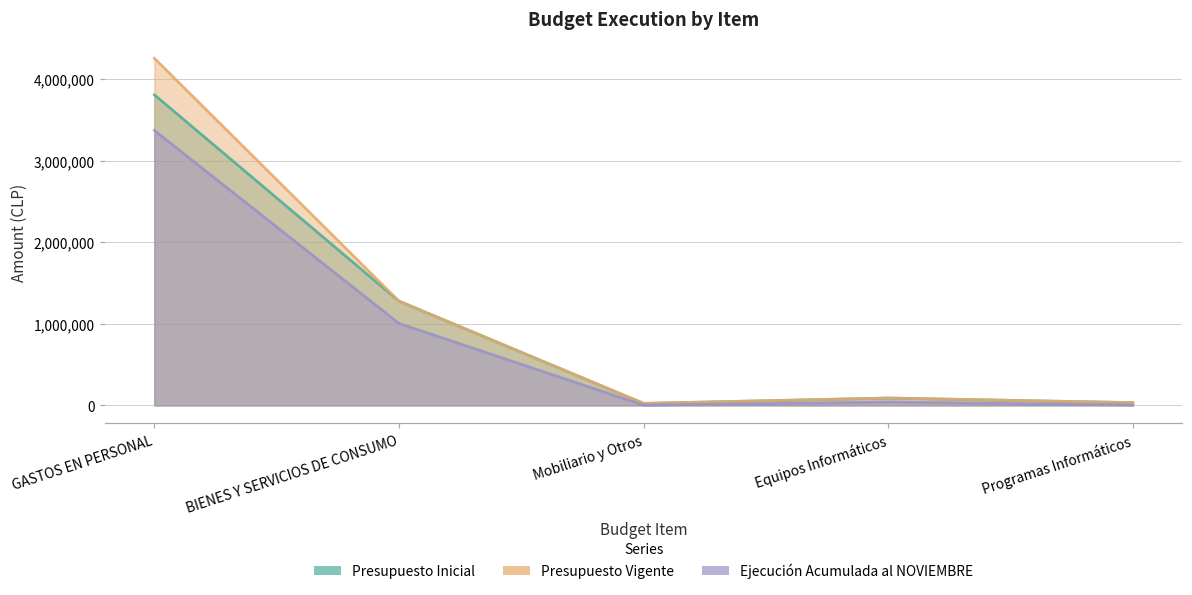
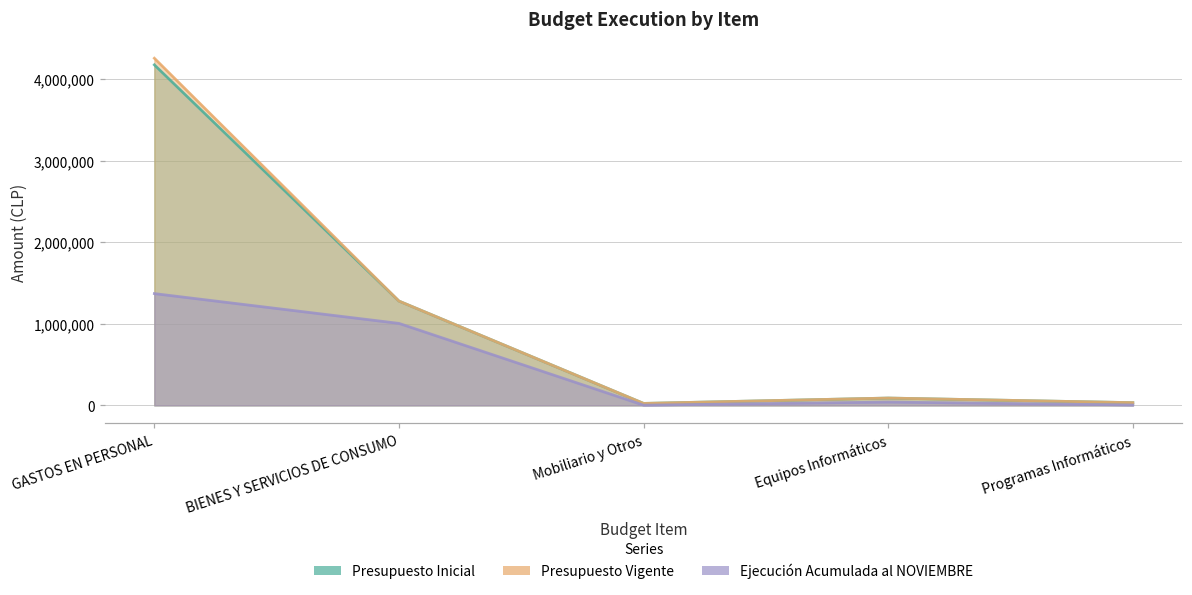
  {
    "Presupuesto Inicial": {
-     "GASTOS EN PERSONAL": "3,800,000"
+     "GASTOS EN PERSONAL": "4,200,000"
    },
    "Presupuesto Vigente": {
      "GASTOS EN PERSONAL": "4,300,000"
    },
    "Ejecución Acumulada al NOVIEMBRE": {
-     "GASTOS EN PERSONAL": "3,400,000",
+     "GASTOS EN PERSONAL": "1,400,000",
      "BIENES Y SERVICIOS DE CONSUMO": "1,000,000",
      "Equipos Informáticos": "0"
    }
  }
